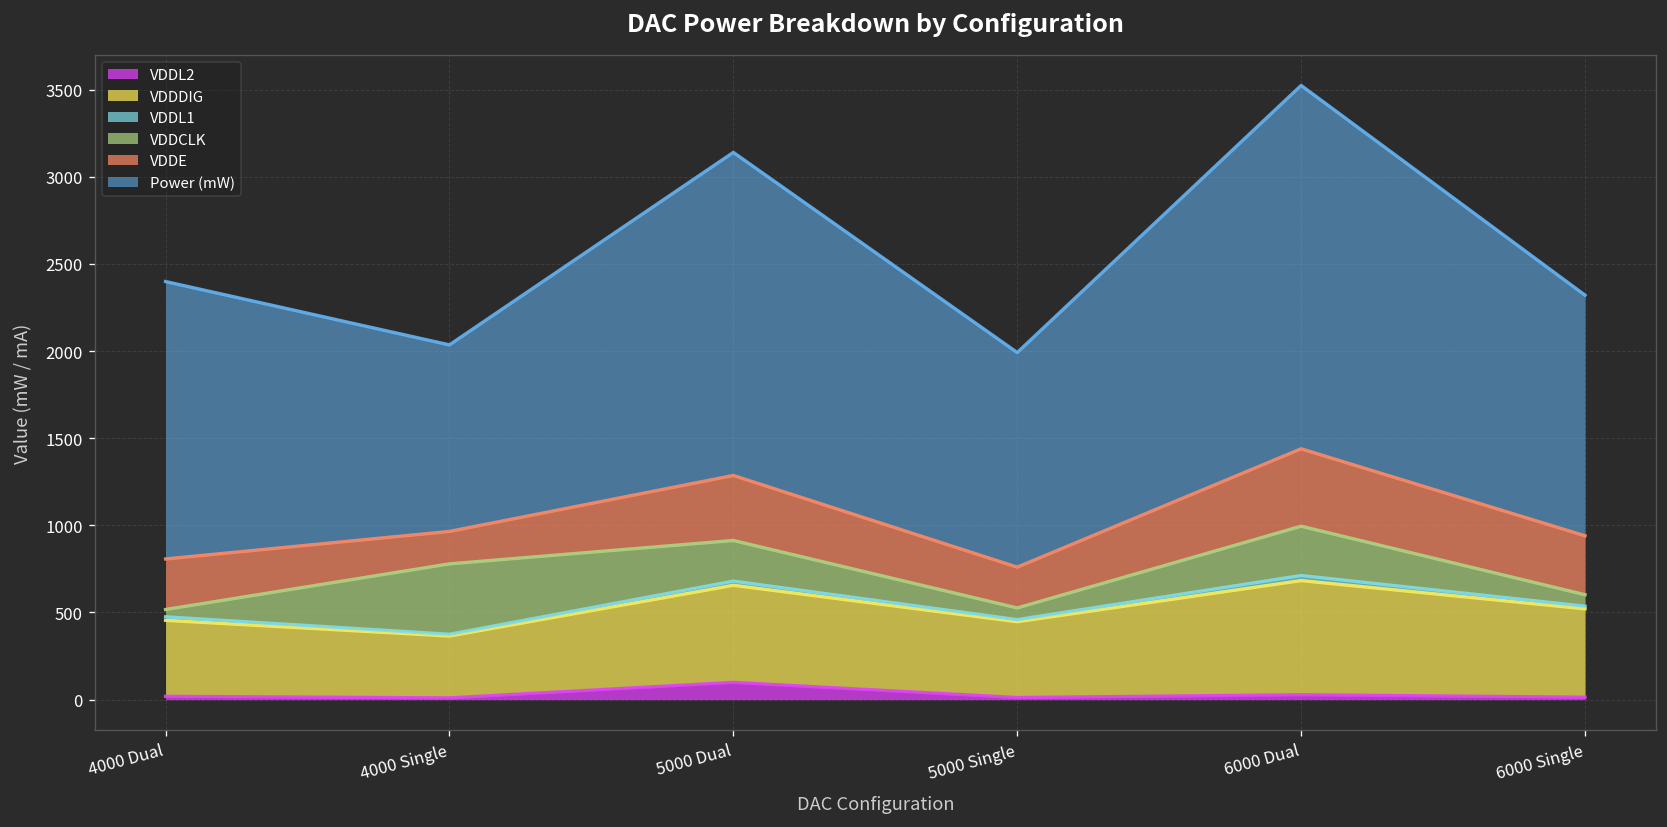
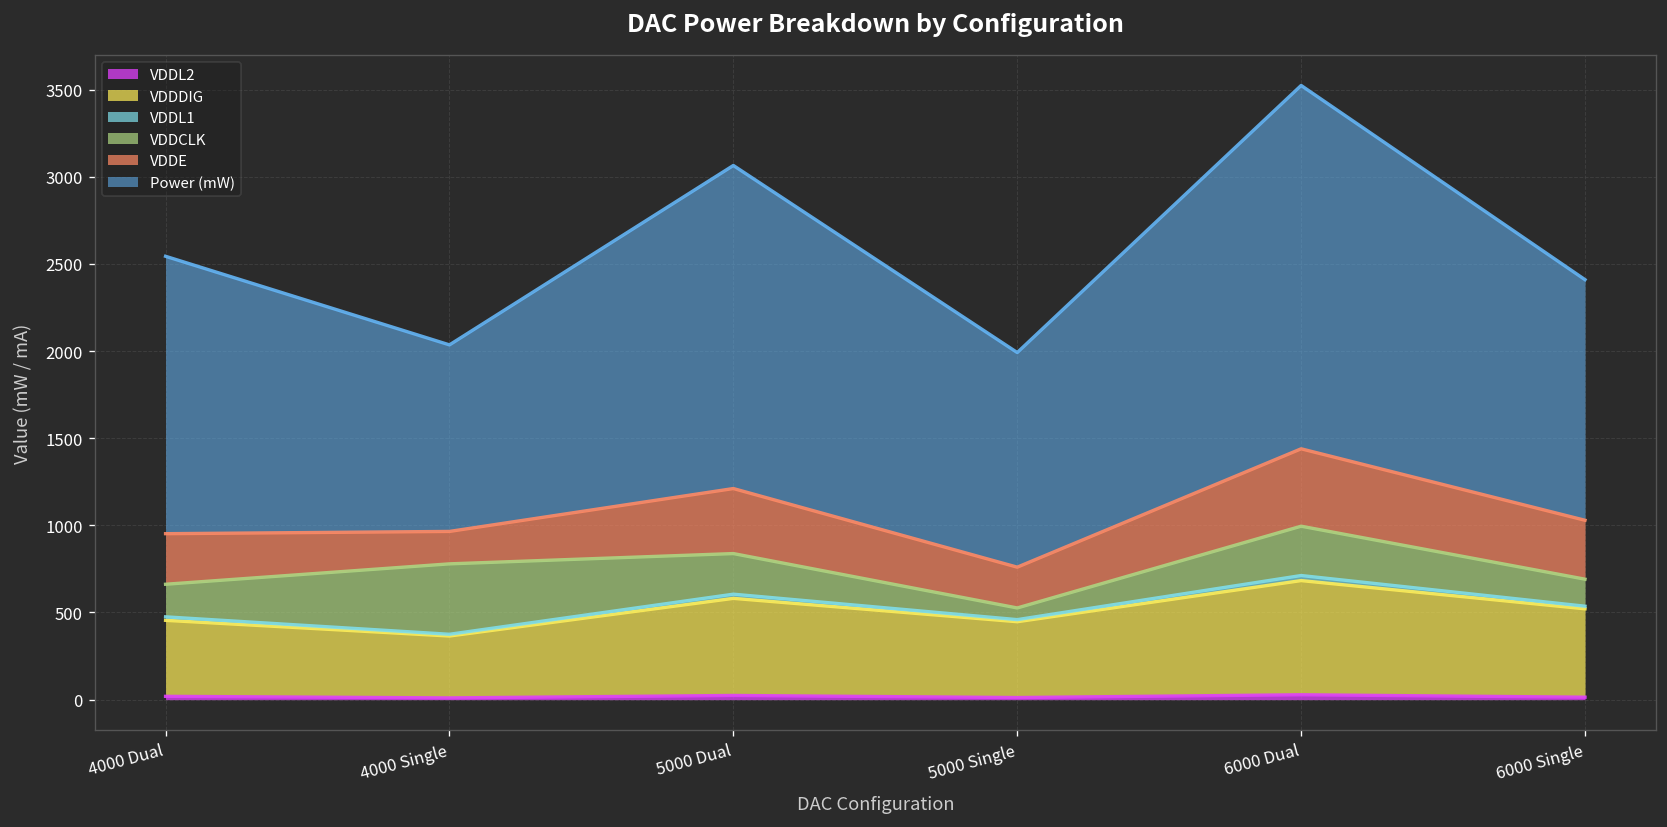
  {
    "VDDL2": {
      "4000 Dual": 20,
      "4000 Single": 10,
-     "5000 Dual": 100,
+     "5000 Dual": 20,
      "5000 Single": 10,
      "6000 Dual": 30,
      "6000 Single": 10
    },
    "VDDDIG": {
      "4000 Dual": 440,
      "5000 Dual": 560,
      "6000 Dual": 660
    },
    "VDDCLK": {
-     "4000 Dual": 40,
+     "4000 Dual": 190,
      "4000 Single": 400,
      "5000 Dual": 230,
      "5000 Single": 70,
      "6000 Dual": 280,
-     "6000 Single": 70
+     "6000 Single": 160
    },
    "VDDE": {
      "4000 Dual": 290,
      "4000 Single": 190,
      "5000 Dual": 370,
      "5000 Single": 230,
      "6000 Dual": 440,
      "6000 Single": 340
    }
  }
